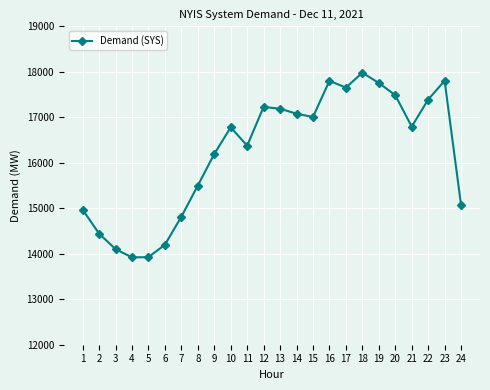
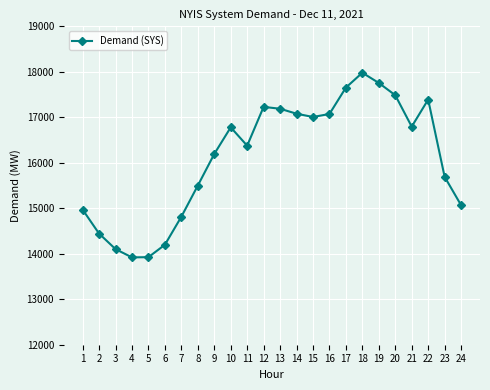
  {
    "1": 15000,
    "2": 14400,
    "3": 14100,
    "4": 13900,
    "5": 13900,
    "6": 14200,
    "7": 14800,
    "8": 15500,
    "9": 16200,
    "10": 16800,
    "11": 16400,
    "12": 17200,
    "13": 17200,
    "14": 17100,
    "15": 17000,
-   "16": 17800,
+   "16": 17100,
    "17": 17700,
    "18": 18000,
    "19": 17800,
    "20": 17500,
    "21": 16800,
    "22": 17400,
-   "23": 17800,
+   "23": 15700,
    "24": 15100
  }
